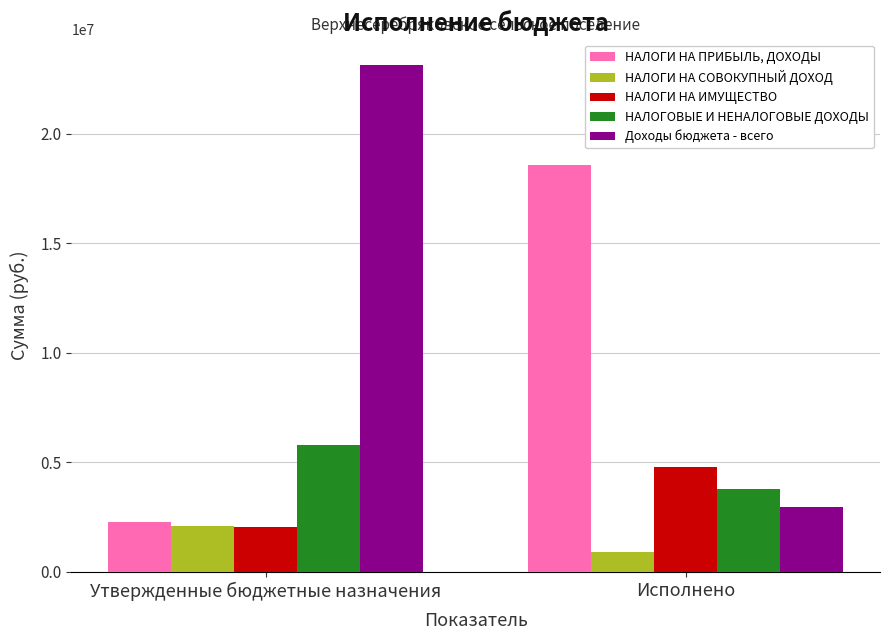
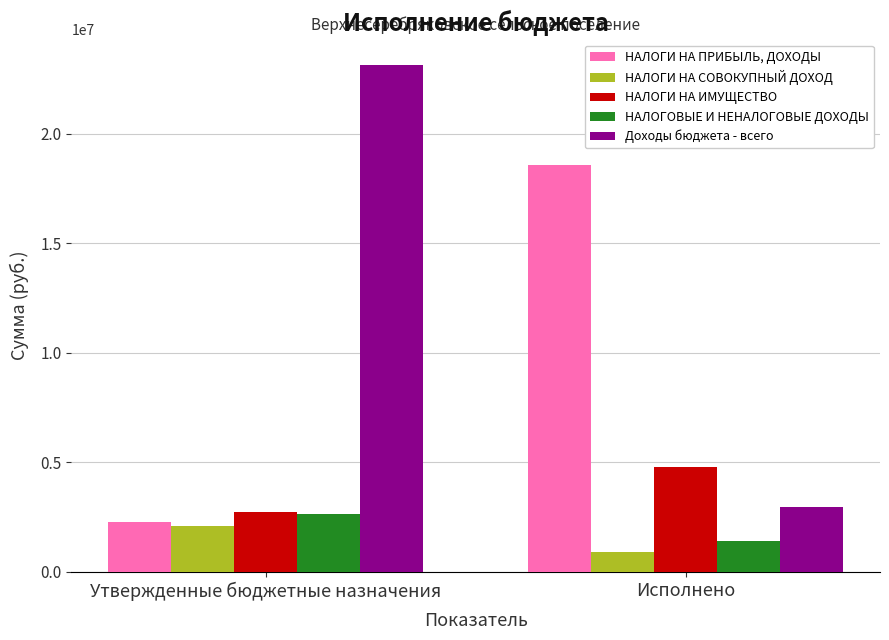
  {
    "НАЛОГИ НА ПРИБЫЛЬ, ДОХОДЫ": {
      "Утвержденные бюджетные назначения": 2300000,
      "Исполнено": 18600000
    },
    "НАЛОГИ НА СОВОКУПНЫЙ ДОХОД": {
      "Утвержденные бюджетные назначения": 2100000,
      "Исполнено": 900000
    },
    "НАЛОГИ НА ИМУЩЕСТВО": {
-     "Утвержденные бюджетные назначения": 2000000,
+     "Утвержденные бюджетные назначения": 2700000,
      "Исполнено": 4800000
    },
    "НАЛОГОВЫЕ И НЕНАЛОГОВЫЕ ДОХОДЫ": {
-     "Утвержденные бюджетные назначения": 5800000,
-     "Исполнено": 3800000
+     "Утвержденные бюджетные назначения": 2600000,
+     "Исполнено": 1400000
    },
    "Доходы бюджета - всего": {
      "Утвержденные бюджетные назначения": 23100000,
      "Исполнено": 3000000
    }
  }
